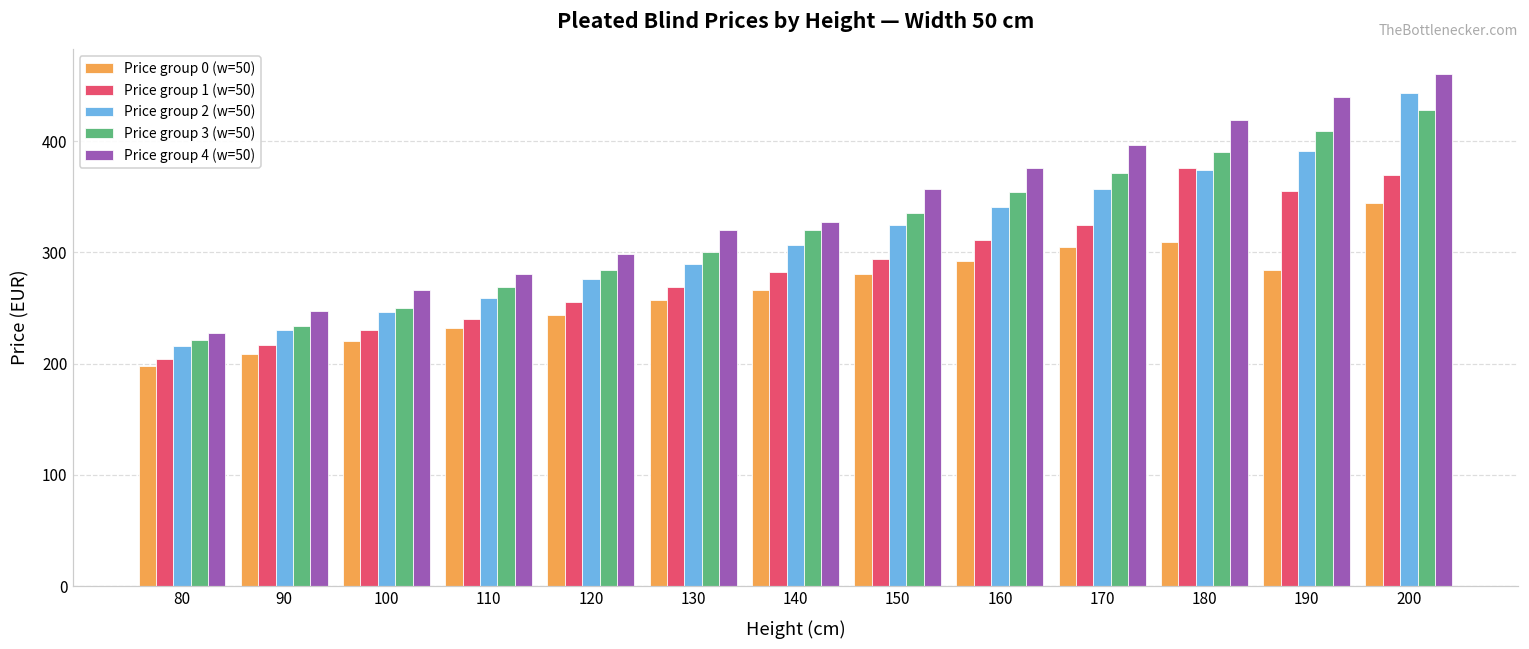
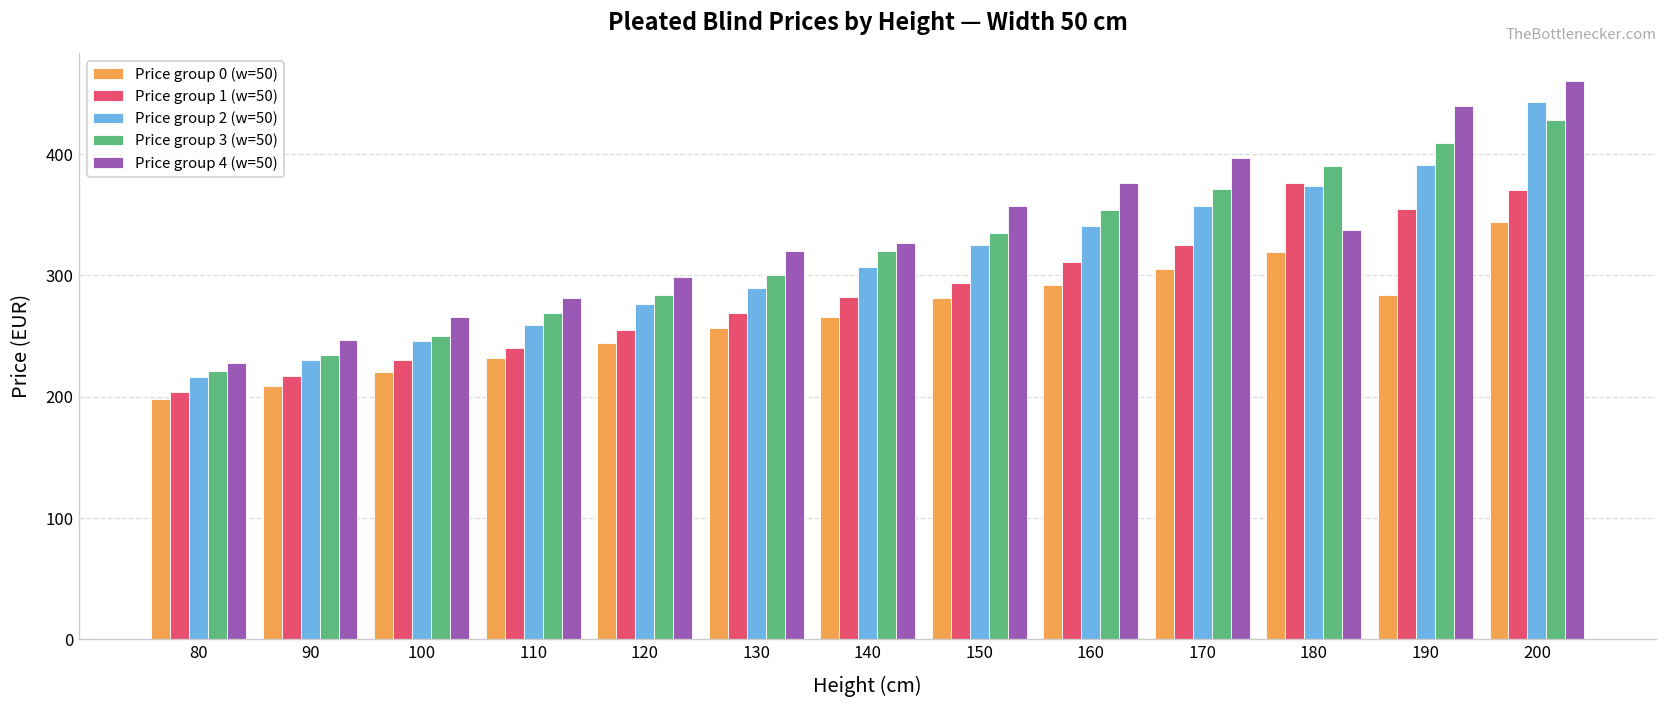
  {
    "Price group 0 (w=50)": {
      "80": 198,
      "90": 209,
      "100": 220,
      "110": 232,
      "120": 244,
      "130": 257,
      "140": 266,
      "150": 281,
      "160": 292,
      "170": 305,
-     "180": 309,
+     "180": 319,
      "190": 284,
      "200": 344
    },
    "Price group 1 (w=50)": {
      "80": 204,
      "90": 217,
      "100": 230,
      "110": 240,
      "120": 255,
      "130": 269,
      "140": 282,
      "150": 294,
      "160": 311,
      "170": 325,
      "180": 376,
      "190": 355,
      "200": 370
    },
    "Price group 2 (w=50)": {
      "80": 216,
      "90": 230,
      "100": 246,
      "110": 259,
      "120": 276,
      "130": 290,
      "140": 307,
      "150": 325,
      "160": 341,
      "170": 357,
      "180": 374,
      "190": 391,
      "200": 443
    },
    "Price group 3 (w=50)": {
      "80": 221,
      "90": 234,
      "100": 250,
      "110": 269,
      "120": 284,
      "130": 300,
      "140": 320,
      "150": 335,
      "160": 354,
      "170": 371,
      "180": 390,
      "190": 409,
      "200": 428
    },
    "Price group 4 (w=50)": {
      "80": 228,
      "90": 247,
      "100": 266,
      "110": 281,
      "120": 299,
      "130": 320,
      "140": 327,
      "150": 357,
      "160": 376,
      "170": 397,
-     "180": 419,
+     "180": 337,
      "190": 440,
      "200": 460
    }
  }
